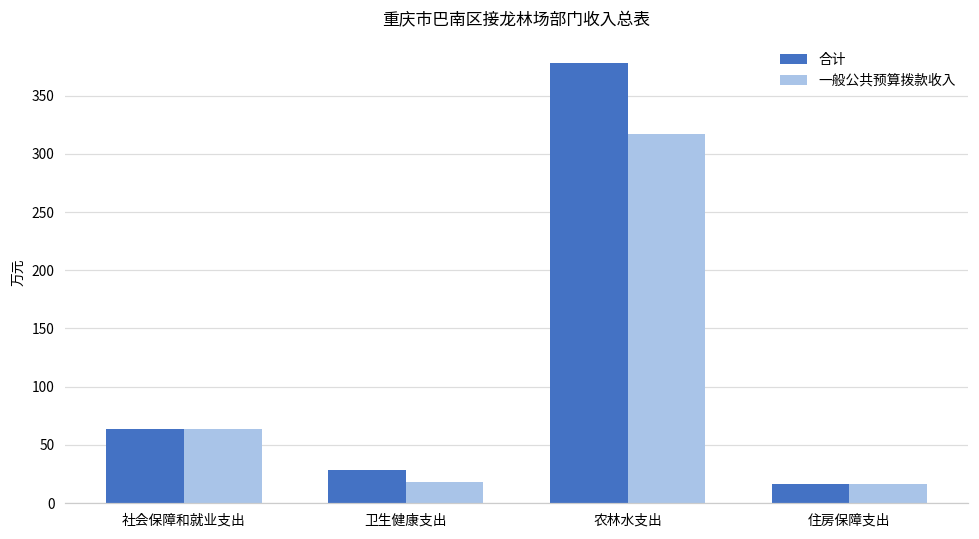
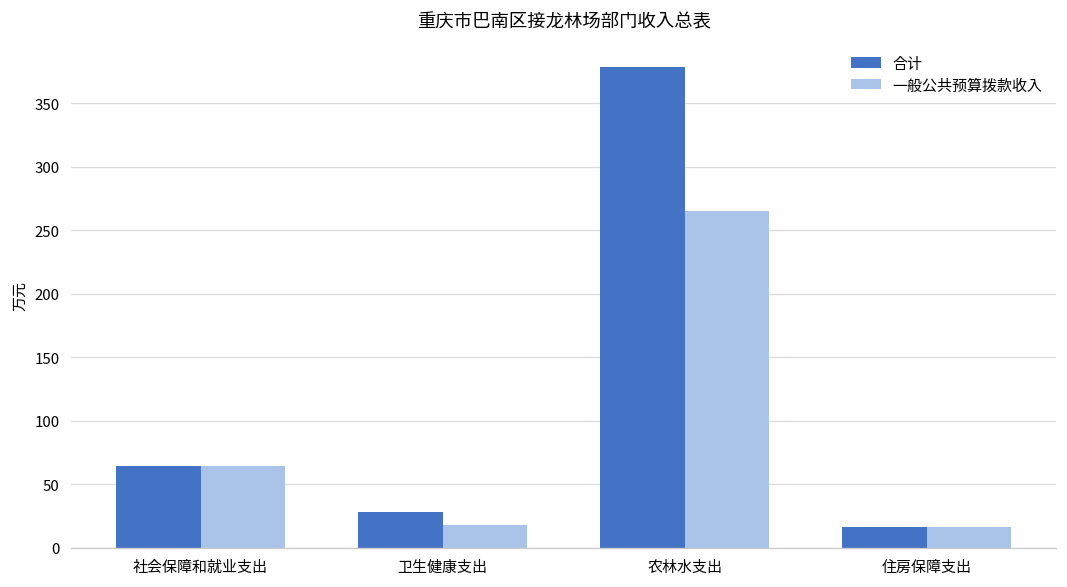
  {
    "合计": {
      "社会保障和就业支出": 64,
      "卫生健康支出": 29,
      "农林水支出": 379,
      "住房保障支出": 16
    },
    "一般公共预算拨款收入": {
      "社会保障和就业支出": 64,
      "卫生健康支出": 18,
-     "农林水支出": 317,
+     "农林水支出": 265,
      "住房保障支出": 16
    }
  }
